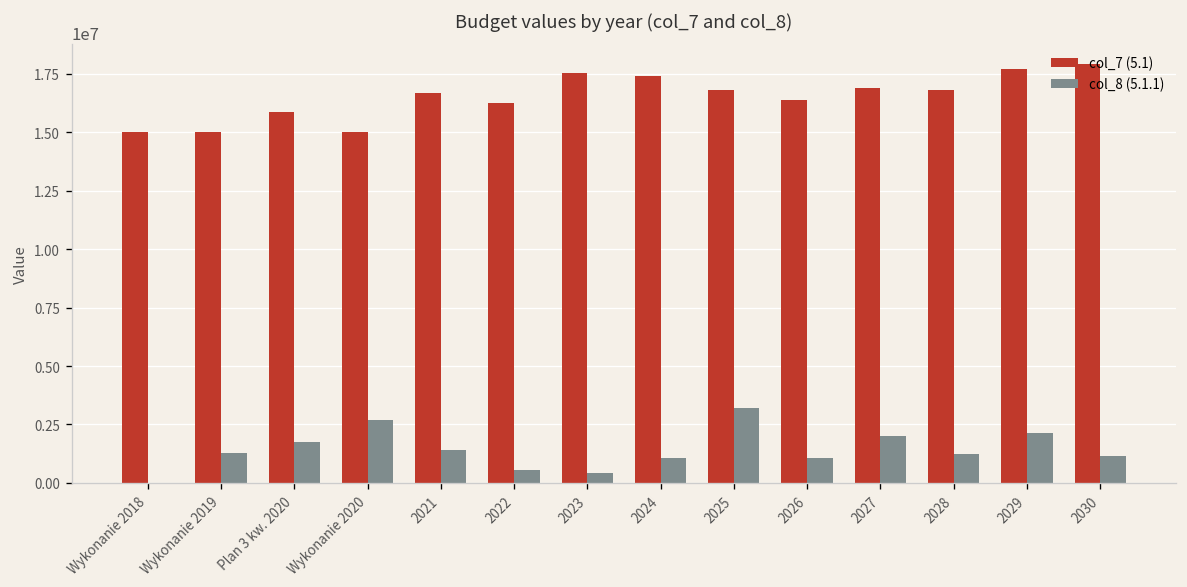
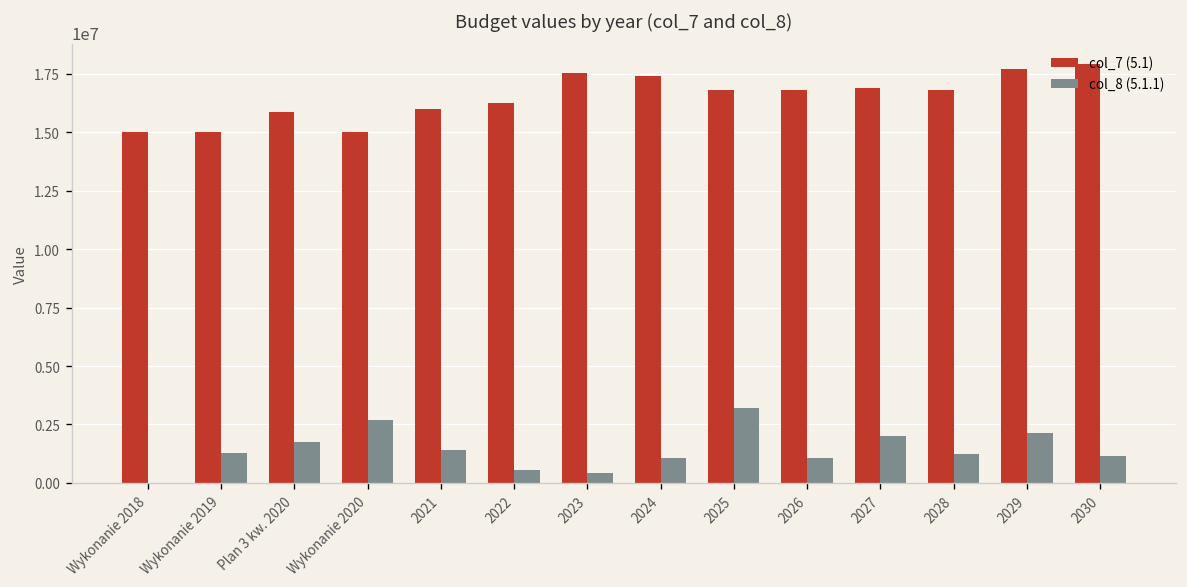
  {
    "col_7 (5.1)": {
      "Wykonanie 2018": 15000000,
      "Wykonanie 2019": 15000000,
      "Plan 3 kw. 2020": 15900000,
      "Wykonanie 2020": 15000000,
-     "2021": 16700000,
+     "2021": 16000000,
      "2022": 16300000,
      "2023": 17500000,
      "2024": 17400000,
      "2025": 16800000,
-     "2026": 16400000,
+     "2026": 16800000,
      "2027": 16900000,
      "2028": 16800000,
      "2029": 17700000,
      "2030": 17900000
    },
    "col_8 (5.1.1)": {
      "Wykonanie 2018": 0,
      "Wykonanie 2019": 1300000,
      "Plan 3 kw. 2020": 1700000,
      "Wykonanie 2020": 2700000,
      "2021": 1400000,
      "2022": 600000,
      "2023": 400000,
      "2024": 1100000,
      "2025": 3200000,
      "2026": 1100000,
      "2027": 2000000,
      "2028": 1200000,
      "2029": 2100000,
      "2030": 1100000
    }
  }
